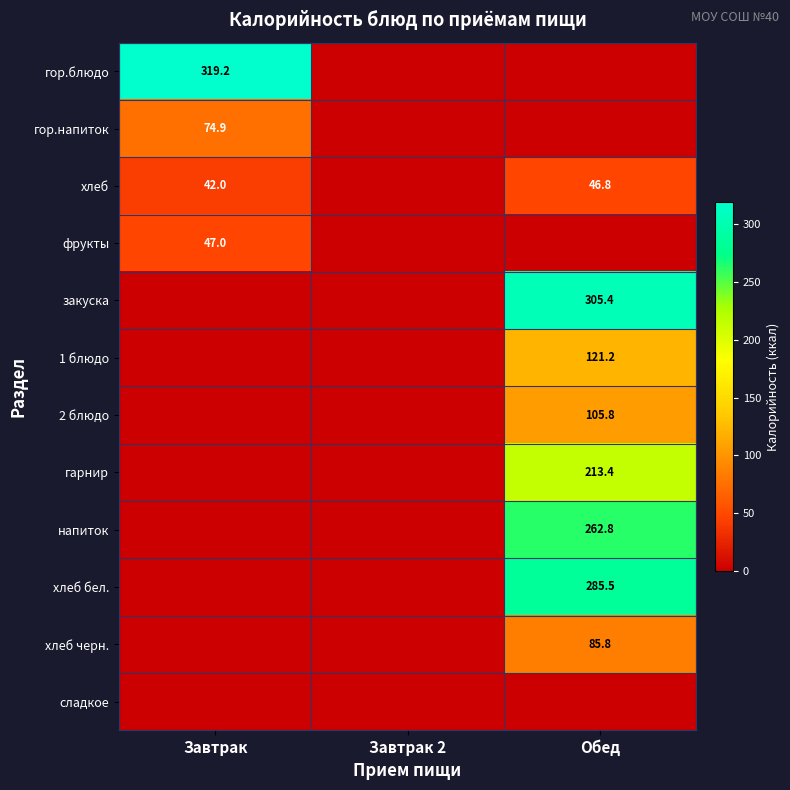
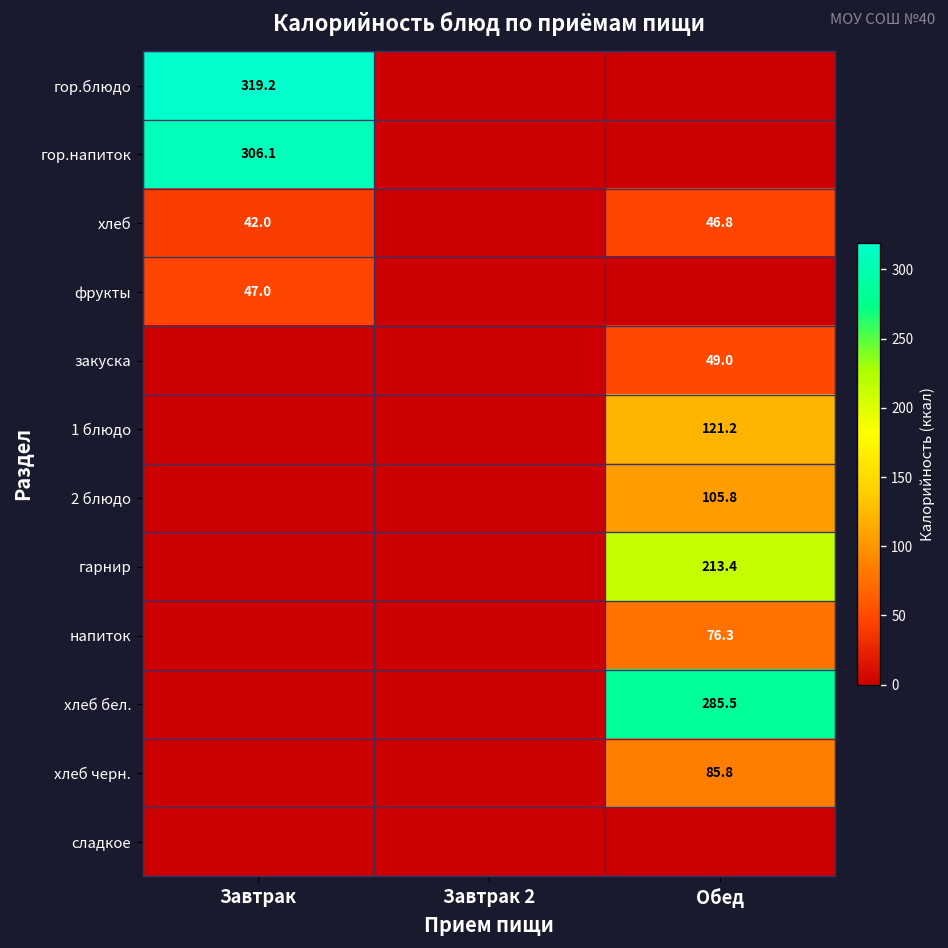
  {
    "гор.блюдо": {
      "Завтрак": 319.2
    },
    "гор.напиток": {
-     "Завтрак": 74.9
+     "Завтрак": 306.1
    },
    "хлеб": {
      "Завтрак": 42.0,
      "Обед": 46.8
    },
    "фрукты": {
      "Завтрак": 47.0
    },
    "закуска": {
-     "Обед": 305.4
+     "Обед": 49.0
    },
    "1 блюдо": {
      "Обед": 121.2
    },
    "2 блюдо": {
      "Обед": 105.8
    },
    "гарнир": {
      "Обед": 213.4
    },
    "напиток": {
-     "Обед": 262.8
+     "Обед": 76.3
    },
    "хлеб бел.": {
      "Обед": 285.5
    },
    "хлеб черн.": {
      "Обед": 85.8
    }
  }
